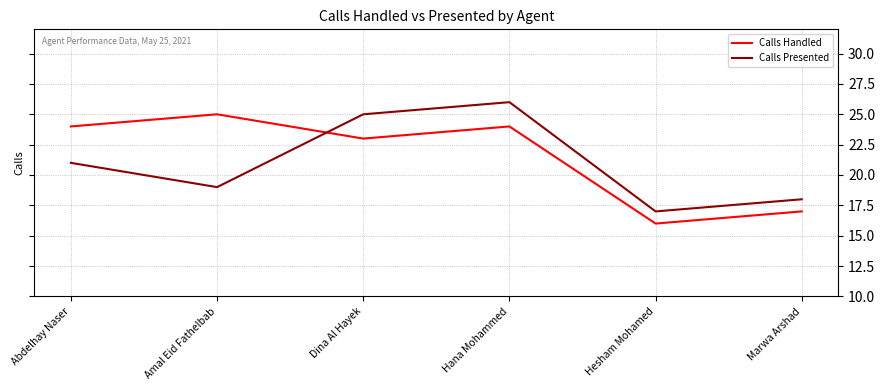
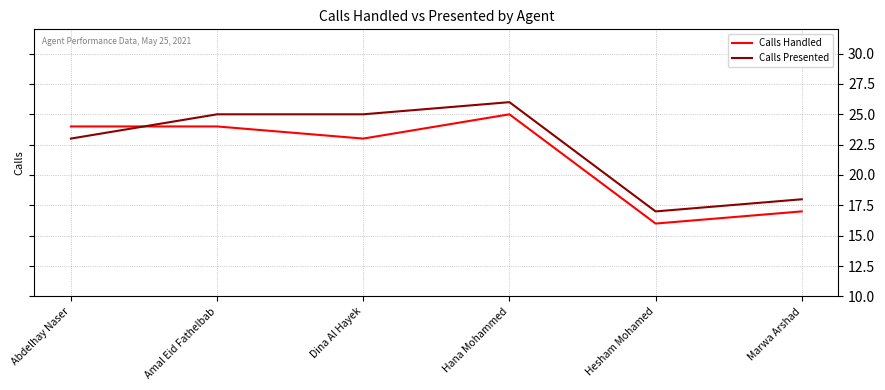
  {
    "Calls Handled": {
      "Abdelhay Naser": 24,
-     "Amal Eid Fathelbab": 25,
+     "Amal Eid Fathelbab": 24,
      "Dina Al Hayek": 23,
-     "Hana Mohammed": 24,
+     "Hana Mohammed": 25,
      "Hesham Mohamed": 16,
      "Marwa Arshad": 17
    },
    "Calls Presented": {
-     "Abdelhay Naser": 21,
-     "Amal Eid Fathelbab": 19,
+     "Abdelhay Naser": 23,
+     "Amal Eid Fathelbab": 25,
      "Dina Al Hayek": 25,
      "Hana Mohammed": 26,
      "Hesham Mohamed": 17,
      "Marwa Arshad": 18
    }
  }
